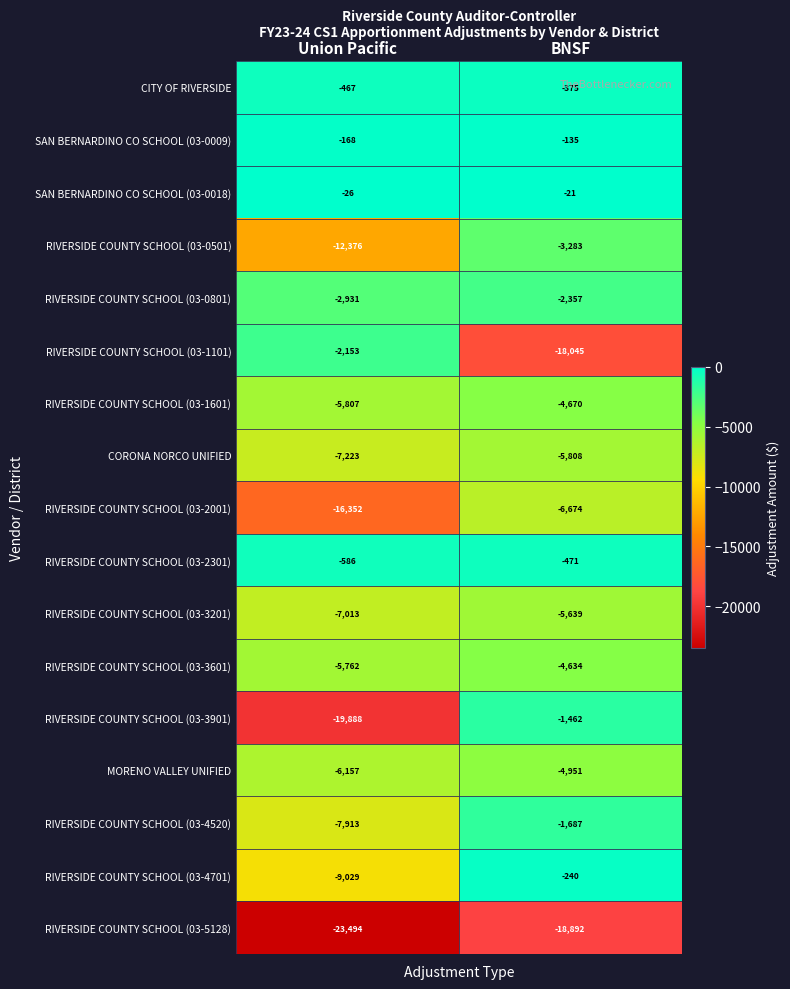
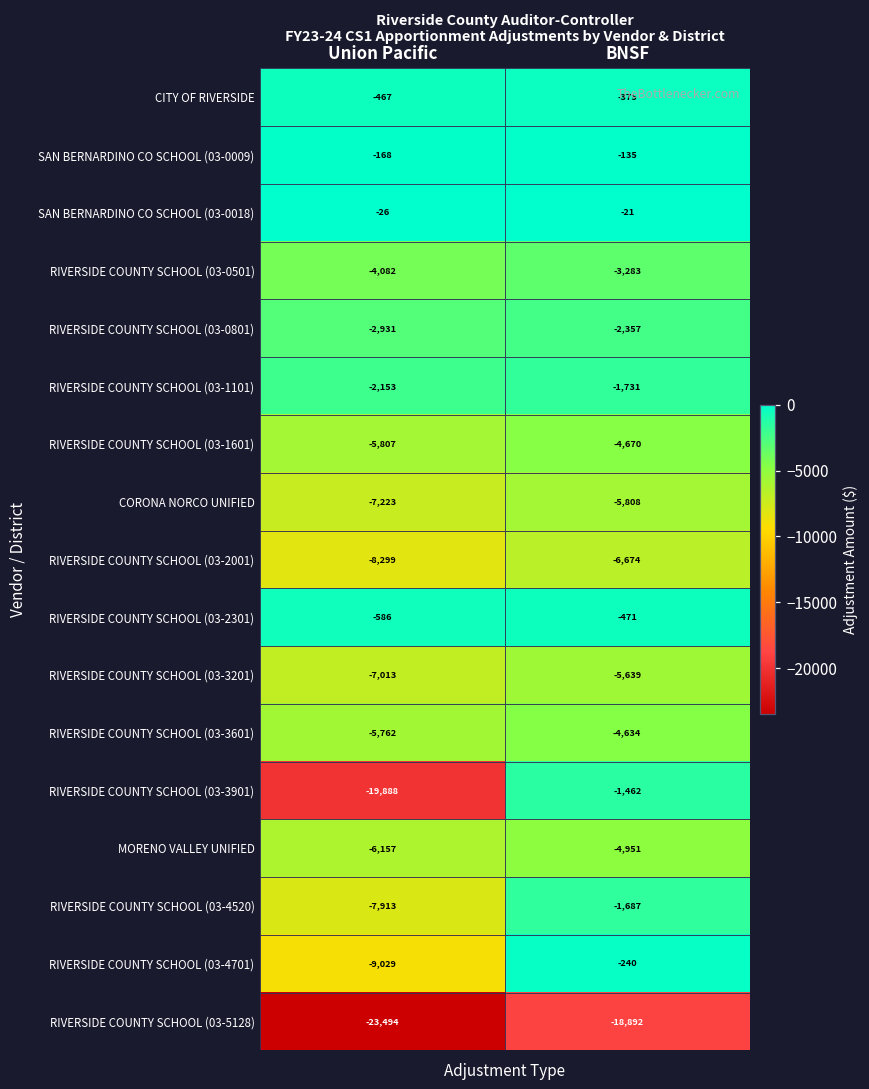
  {
    "CITY OF RIVERSIDE": {
      "Union Pacific": "-467"
    },
    "SAN BERNARDINO CO SCHOOL (03-0009)": {
      "Union Pacific": "-168",
      "BNSF": "-135"
    },
    "SAN BERNARDINO CO SCHOOL (03-0018)": {
      "Union Pacific": "-26",
      "BNSF": "-21"
    },
    "RIVERSIDE COUNTY SCHOOL (03-0501)": {
-     "Union Pacific": "-12,376",
+     "Union Pacific": "-4,082",
      "BNSF": "-3,283"
    },
    "RIVERSIDE COUNTY SCHOOL (03-0801)": {
      "Union Pacific": "-2,931",
      "BNSF": "-2,357"
    },
    "RIVERSIDE COUNTY SCHOOL (03-1101)": {
      "Union Pacific": "-2,153",
-     "BNSF": "-18,045"
+     "BNSF": "-1,731"
    },
    "RIVERSIDE COUNTY SCHOOL (03-1601)": {
      "Union Pacific": "-5,807",
      "BNSF": "-4,670"
    },
    "CORONA NORCO UNIFIED": {
      "Union Pacific": "-7,223",
      "BNSF": "-5,808"
    },
    "RIVERSIDE COUNTY SCHOOL (03-2001)": {
-     "Union Pacific": "-16,352",
+     "Union Pacific": "-8,299",
      "BNSF": "-6,674"
    },
    "RIVERSIDE COUNTY SCHOOL (03-2301)": {
      "Union Pacific": "-586",
      "BNSF": "-471"
    },
    "RIVERSIDE COUNTY SCHOOL (03-3201)": {
      "Union Pacific": "-7,013",
      "BNSF": "-5,639"
    },
    "RIVERSIDE COUNTY SCHOOL (03-3601)": {
      "Union Pacific": "-5,762",
      "BNSF": "-4,634"
    },
    "RIVERSIDE COUNTY SCHOOL (03-3901)": {
      "Union Pacific": "-19,888",
      "BNSF": "-1,462"
    },
    "MORENO VALLEY UNIFIED": {
      "Union Pacific": "-6,157",
      "BNSF": "-4,951"
    },
    "RIVERSIDE COUNTY SCHOOL (03-4520)": {
      "Union Pacific": "-7,913",
      "BNSF": "-1,687"
    },
    "RIVERSIDE COUNTY SCHOOL (03-4701)": {
      "Union Pacific": "-9,029",
      "BNSF": "-240"
    },
    "RIVERSIDE COUNTY SCHOOL (03-5128)": {
      "Union Pacific": "-23,494",
      "BNSF": "-18,892"
    }
  }
